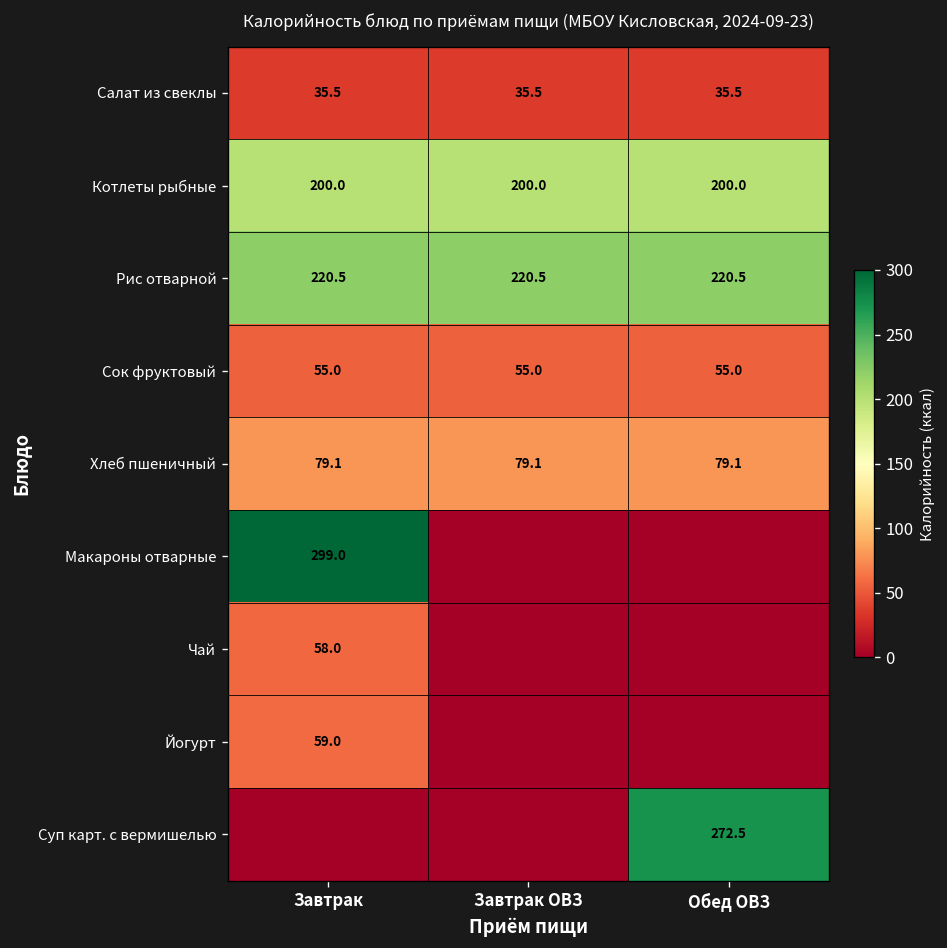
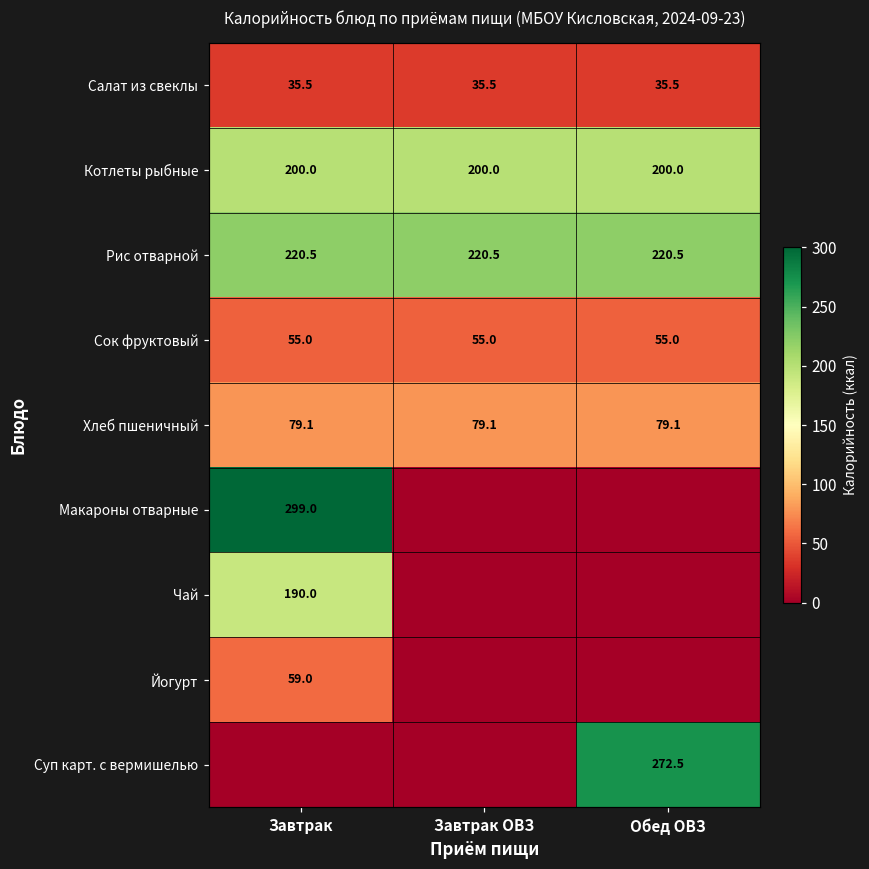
  {
    "Салат из свеклы": {
      "Завтрак": 35.5,
      "Завтрак ОВЗ": 35.5,
      "Обед ОВЗ": 35.5
    },
    "Котлеты рыбные": {
      "Завтрак": 200.0,
      "Завтрак ОВЗ": 200.0,
      "Обед ОВЗ": 200.0
    },
    "Рис отварной": {
      "Завтрак": 220.5,
      "Завтрак ОВЗ": 220.5,
      "Обед ОВЗ": 220.5
    },
    "Сок фруктовый": {
      "Завтрак": 55.0,
      "Завтрак ОВЗ": 55.0,
      "Обед ОВЗ": 55.0
    },
    "Хлеб пшеничный": {
      "Завтрак": 79.1,
      "Завтрак ОВЗ": 79.1,
      "Обед ОВЗ": 79.1
    },
    "Макароны отварные": {
      "Завтрак": 299.0
    },
    "Чай": {
-     "Завтрак": 58.0
+     "Завтрак": 190.0
    },
    "Йогурт": {
      "Завтрак": 59.0
    },
    "Суп карт. с вермишелью": {
      "Обед ОВЗ": 272.5
    }
  }
